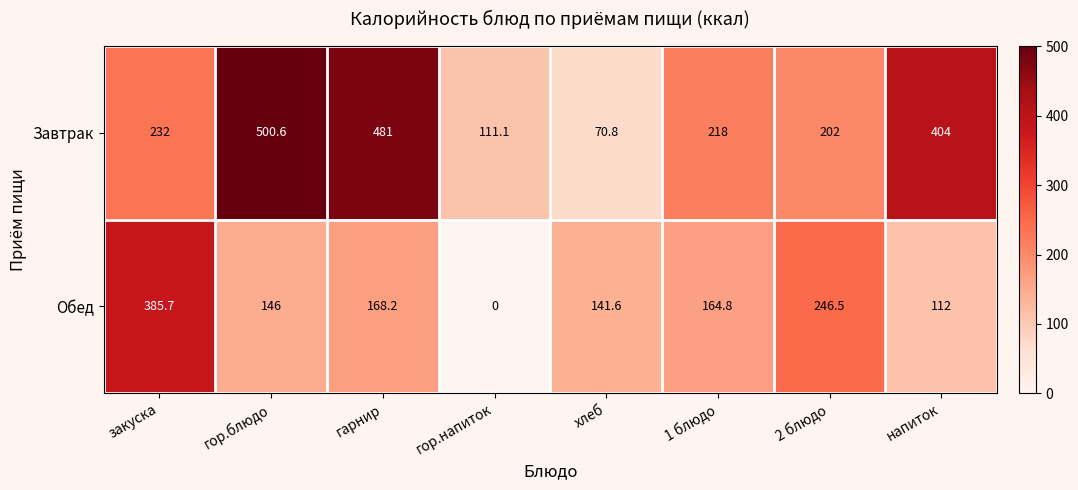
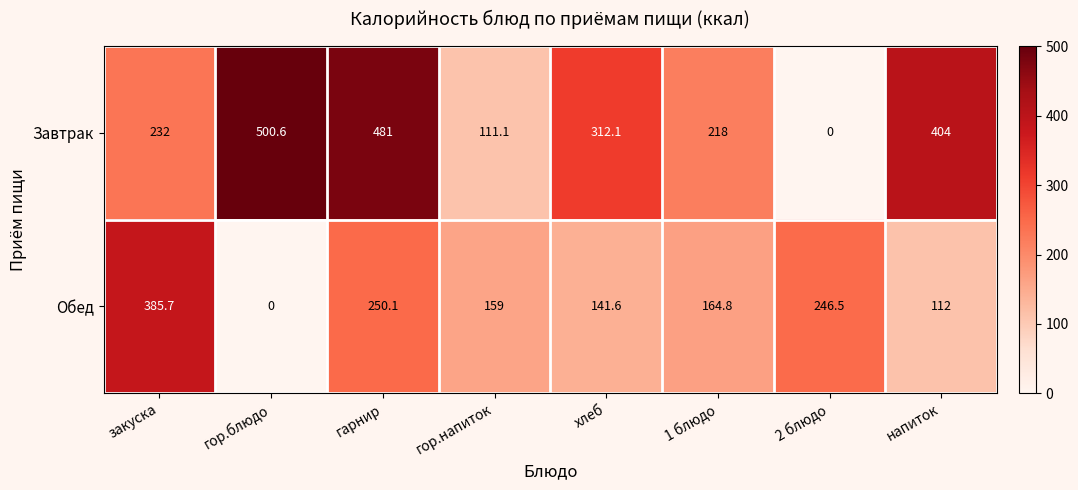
  {
    "Завтрак": {
      "закуска": 232,
      "гор.блюдо": 500.6,
      "гарнир": 481,
      "гор.напиток": 111.1,
-     "хлеб": 70.8,
+     "хлеб": 312.1,
      "1 блюдо": 218,
-     "2 блюдо": 202,
+     "2 блюдо": 0,
      "напиток": 404
    },
    "Обед": {
      "закуска": 385.7,
-     "гор.блюдо": 146,
-     "гарнир": 168.2,
-     "гор.напиток": 0,
+     "гор.блюдо": 0,
+     "гарнир": 250.1,
+     "гор.напиток": 159,
      "хлеб": 141.6,
      "1 блюдо": 164.8,
      "2 блюдо": 246.5,
      "напиток": 112
    }
  }
